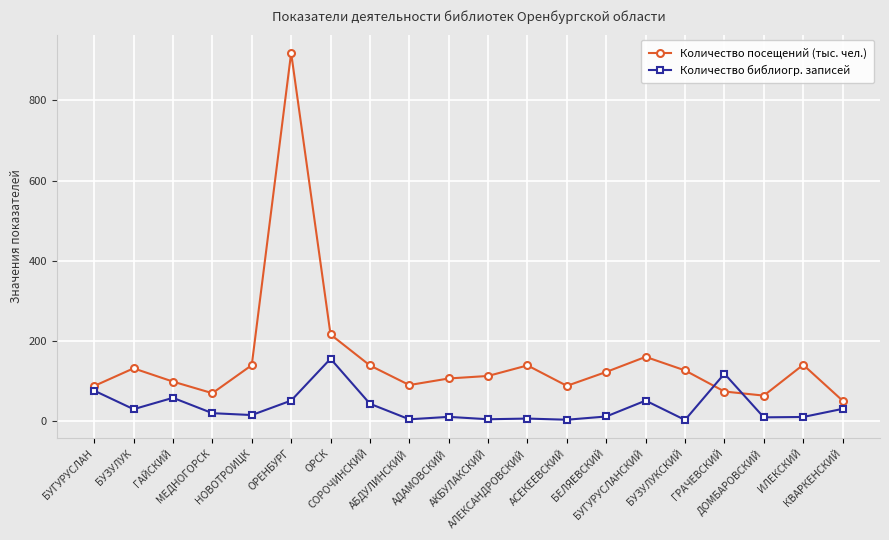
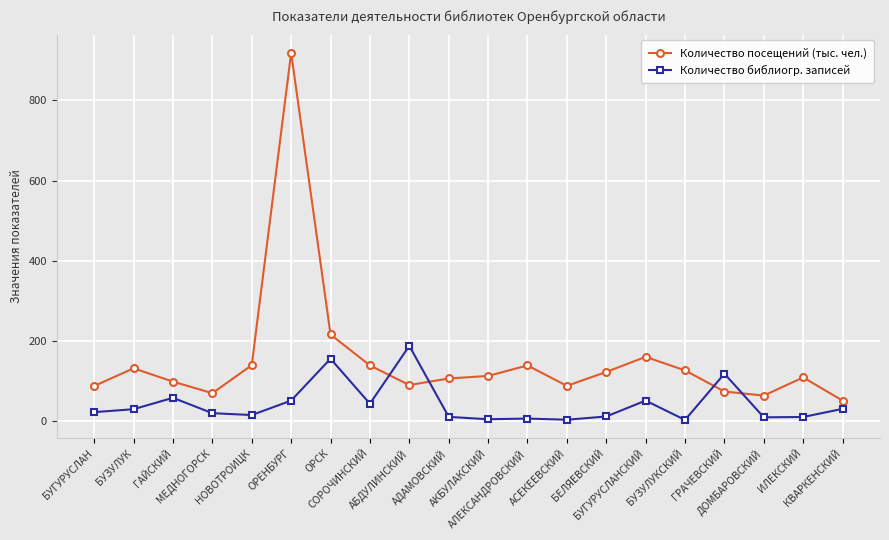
  {
    "Количество посещений (тыс. чел.)": {
      "БУГУРУСЛАН": 90,
      "БУЗУЛУК": 130,
      "ГАЙСКИЙ": 100,
      "МЕДНОГОРСК": 70,
      "НОВОТРОИЦК": 140,
      "ОРЕНБУРГ": 920,
      "ОРСК": 220,
      "СОРОЧИНСКИЙ": 140,
      "АБДУЛИНСКИЙ": 90,
      "АДАМОВСКИЙ": 110,
      "АКБУЛАКСКИЙ": 110,
      "АЛЕКСАНДРОВСКИЙ": 140,
      "АСЕКЕЕВСКИЙ": 90,
      "БЕЛЯЕВСКИЙ": 120,
      "БУГУРУСЛАНСКИЙ": 160,
      "БУЗУЛУКСКИЙ": 130,
      "ГРАЧЕВСКИЙ": 70,
      "ДОМБАРОВСКИЙ": 60,
-     "ИЛЕКСКИЙ": 140,
+     "ИЛЕКСКИЙ": 110,
      "КВАРКЕНСКИЙ": 50
    },
    "Количество библиогр. записей": {
-     "БУГУРУСЛАН": 80,
+     "БУГУРУСЛАН": 20,
      "БУЗУЛУК": 30,
      "ГАЙСКИЙ": 60,
      "МЕДНОГОРСК": 20,
      "НОВОТРОИЦК": 20,
      "ОРЕНБУРГ": 50,
      "ОРСК": 160,
      "СОРОЧИНСКИЙ": 40,
-     "АБДУЛИНСКИЙ": 0,
+     "АБДУЛИНСКИЙ": 190,
      "АДАМОВСКИЙ": 10,
      "АКБУЛАКСКИЙ": 10,
      "АЛЕКСАНДРОВСКИЙ": 10,
      "АСЕКЕЕВСКИЙ": 0,
      "БЕЛЯЕВСКИЙ": 10,
      "БУГУРУСЛАНСКИЙ": 50,
      "БУЗУЛУКСКИЙ": 0,
      "ГРАЧЕВСКИЙ": 120,
      "ДОМБАРОВСКИЙ": 10,
      "ИЛЕКСКИЙ": 10,
      "КВАРКЕНСКИЙ": 30
    }
  }
